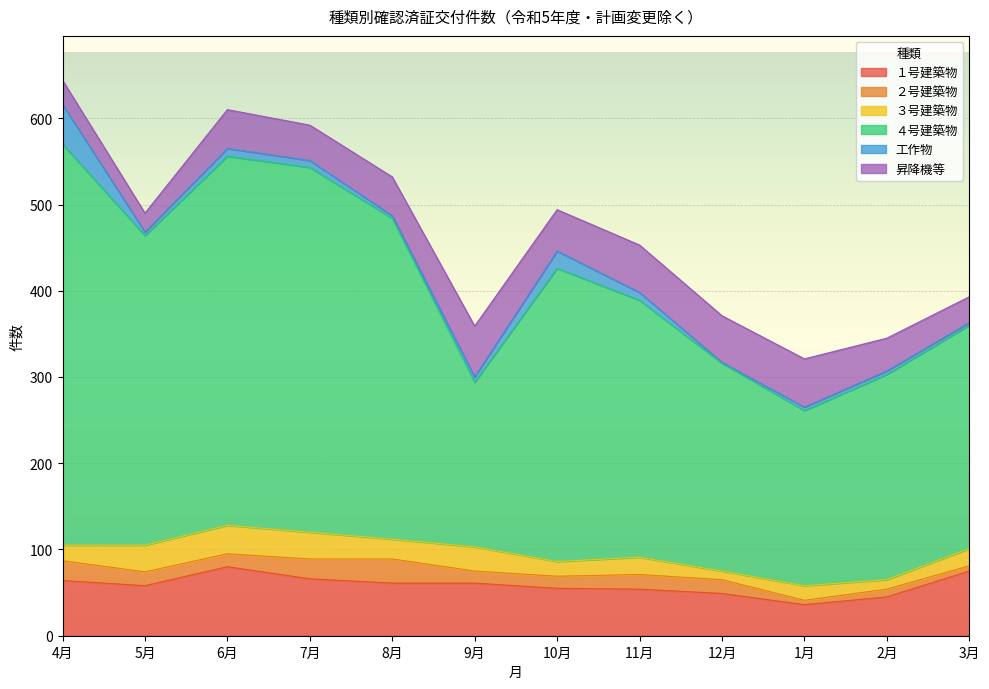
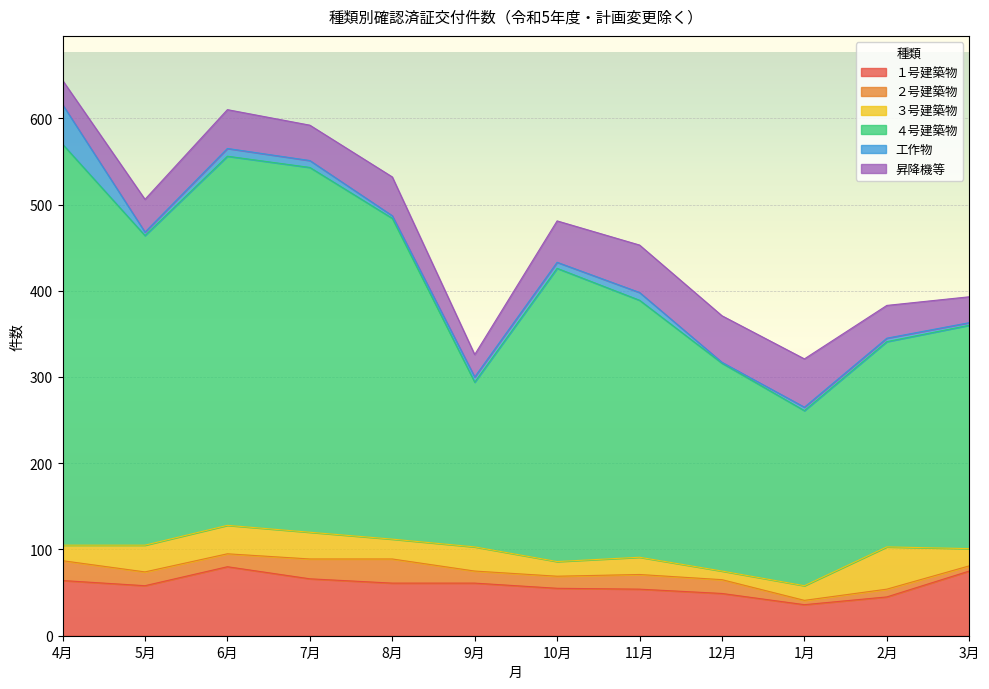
  {
    "３号建築物": {
      "4月": 20,
      "5月": 30,
      "6月": 30,
      "7月": 30,
      "8月": 20,
      "9月": 30,
      "10月": 20,
      "11月": 20,
      "12月": 10,
      "1月": 20,
-     "2月": 10,
+     "2月": 50,
      "3月": 20
    },
    "４号建築物": {
      "4月": 470,
      "5月": 360,
      "6月": 430,
      "7月": 420,
      "8月": 370,
      "9月": 190,
      "10月": 340,
      "11月": 300,
      "1月": 200,
      "2月": 240
    },
    "工作物": {
      "4月": 50,
      "5月": 0,
      "6月": 10,
      "7月": 10,
      "8月": 0,
      "9月": 10,
-     "10月": 20,
+     "10月": 10,
      "11月": 10,
      "1月": 0,
      "2月": 0
    },
    "昇降機等": {
      "4月": 30,
-     "5月": 20,
+     "5月": 40,
      "6月": 50,
      "7月": 40,
      "8月": 50,
-     "9月": 60,
+     "9月": 30,
      "10月": 50,
      "11月": 60,
      "12月": 50,
      "1月": 60,
      "2月": 40,
      "3月": 30
    }
  }
